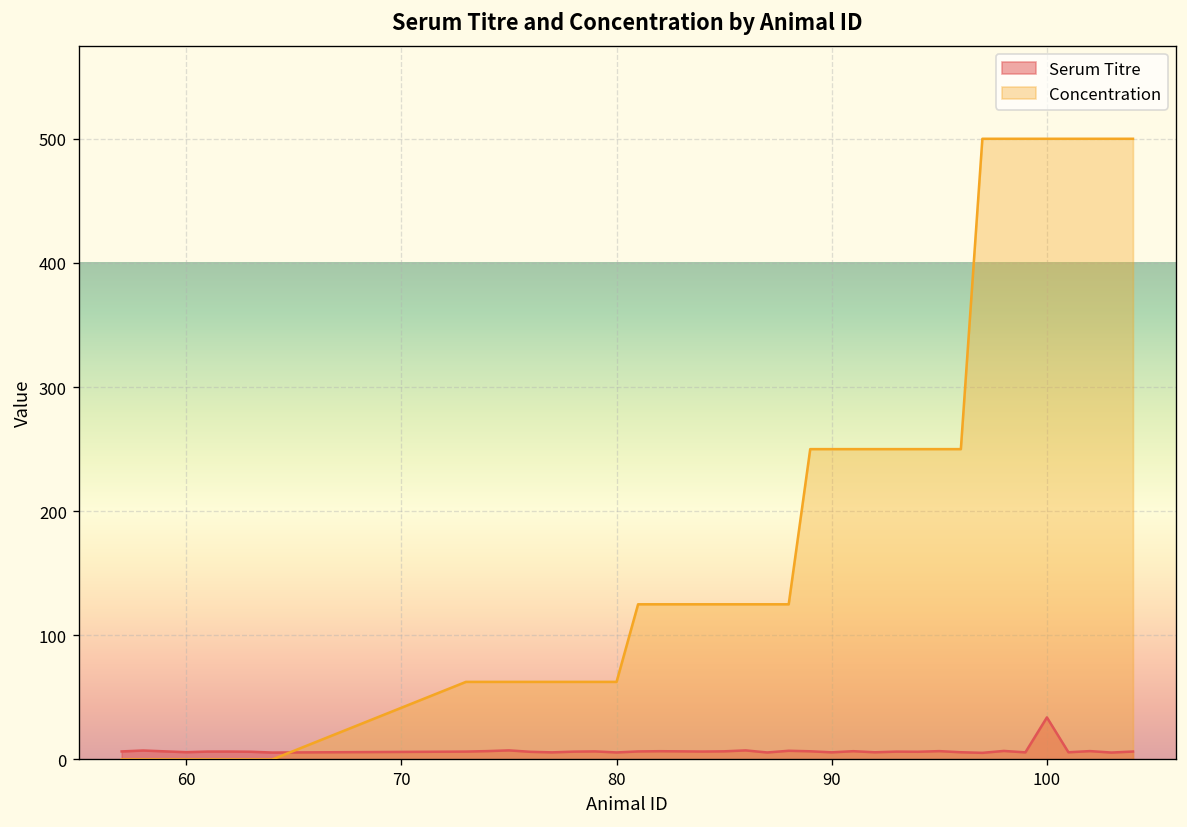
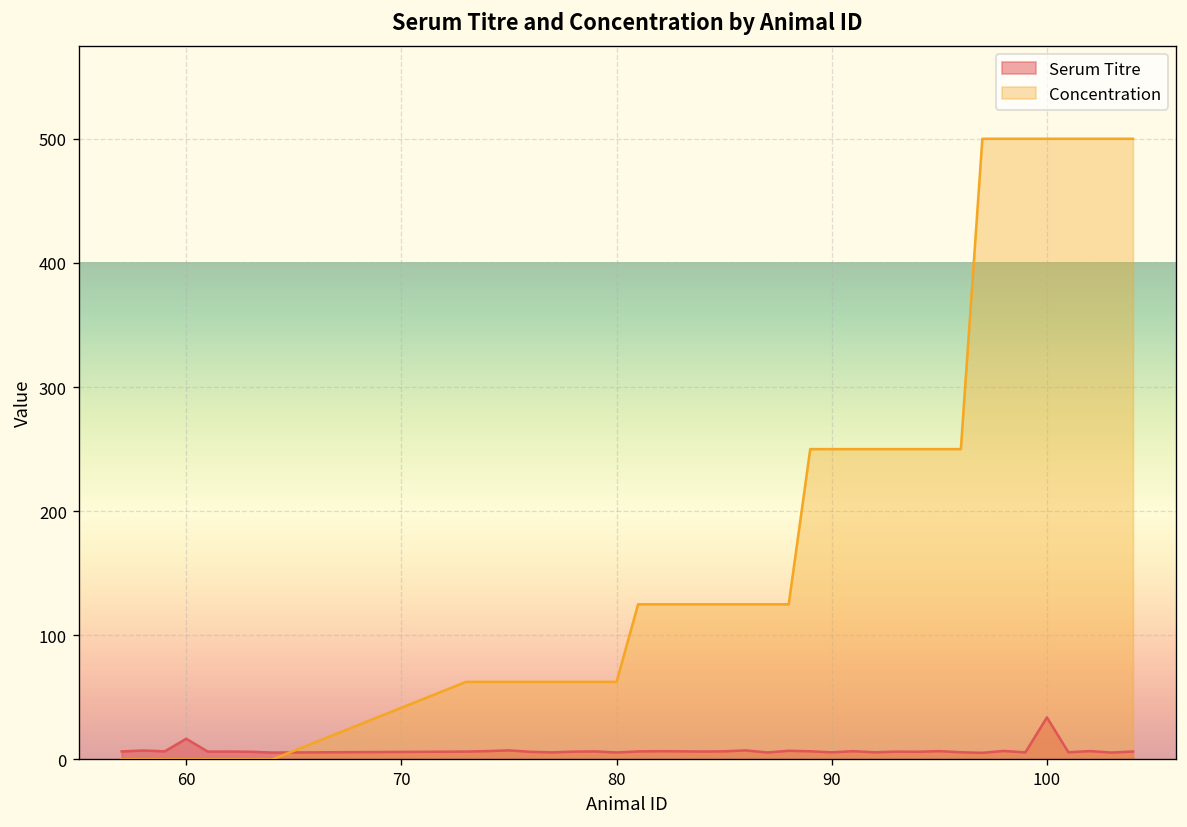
  {
    "Serum Titre": {
-     "60": 6,
+     "60": 17,
      "80": 6,
      "90": 6,
      "100": 34
    },
    "Concentration": {
      "60": 0,
      "80": 63,
      "90": 250,
      "100": 500
    }
  }
